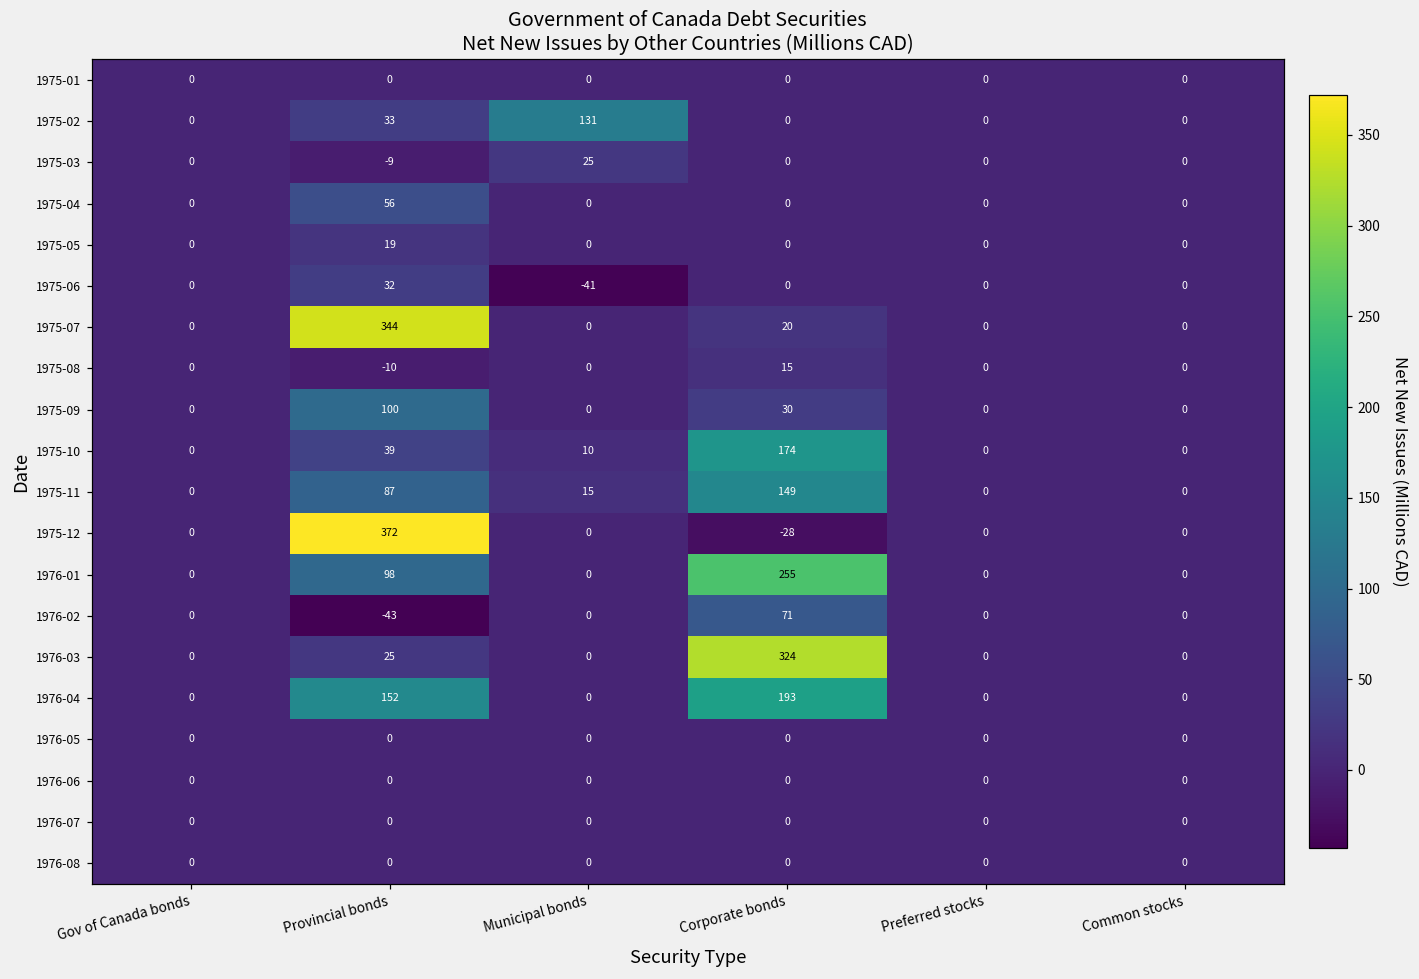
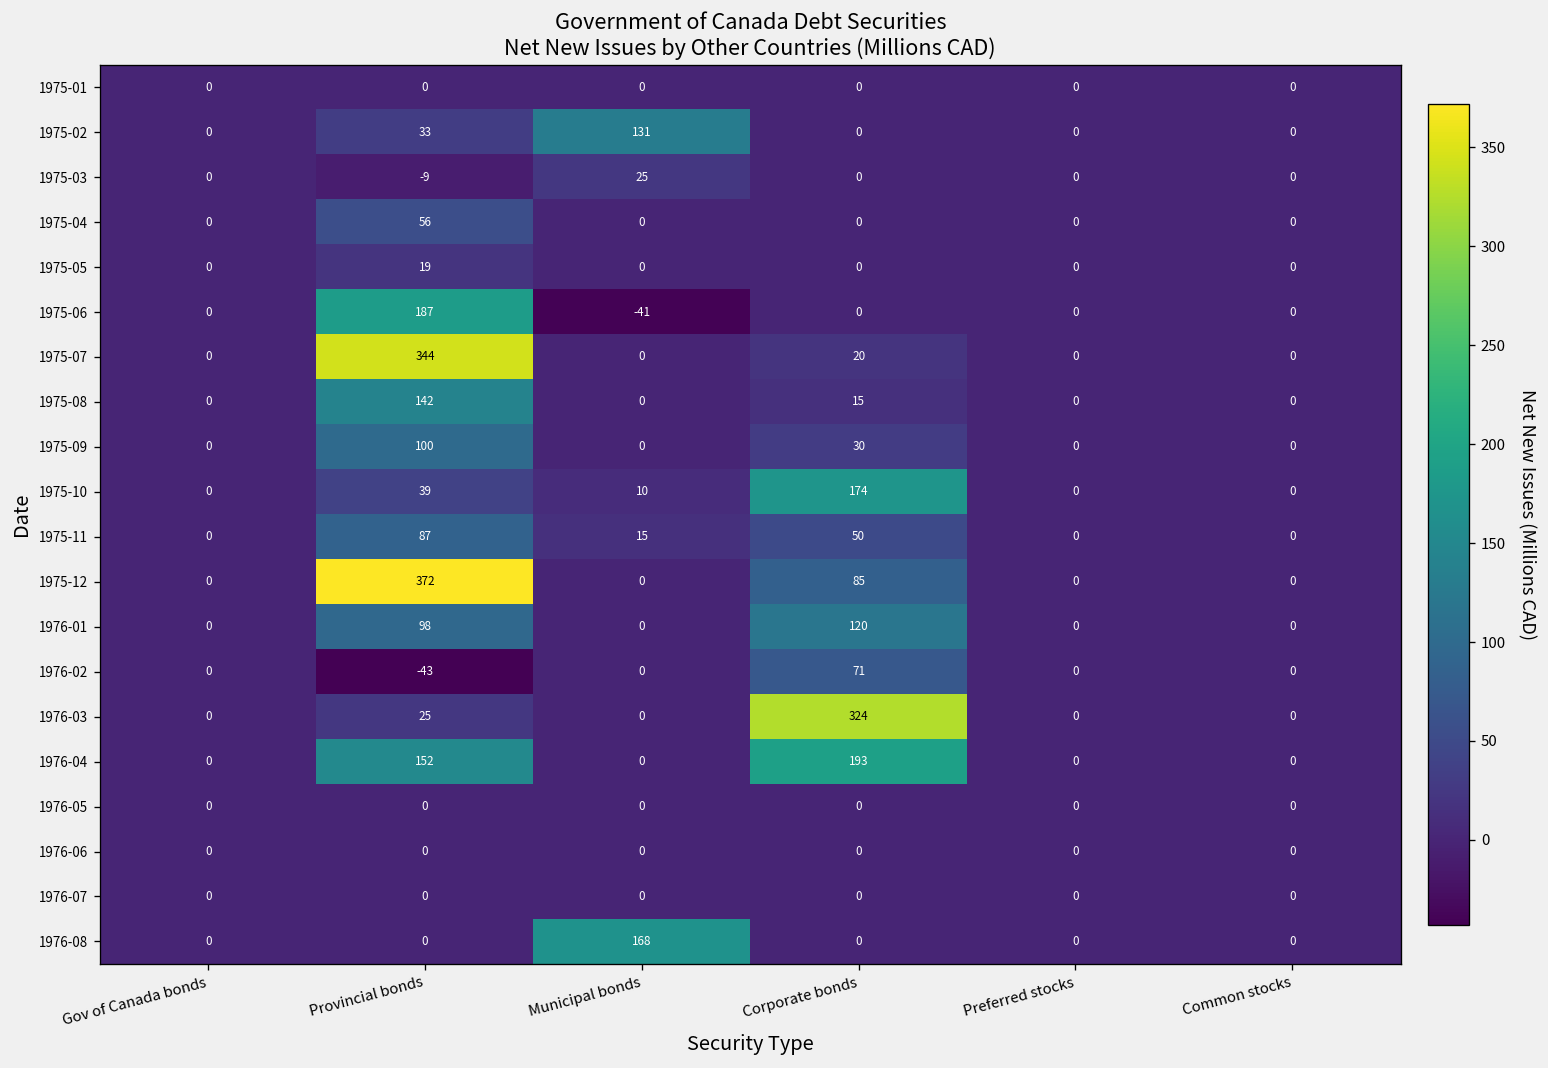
  {
    "1975-01": {
      "Gov of Canada bonds": 0,
      "Provincial bonds": 0,
      "Municipal bonds": 0,
      "Corporate bonds": 0,
      "Preferred stocks": 0,
      "Common stocks": 0
    },
    "1975-02": {
      "Gov of Canada bonds": 0,
      "Provincial bonds": 33,
      "Municipal bonds": 131,
      "Corporate bonds": 0,
      "Preferred stocks": 0,
      "Common stocks": 0
    },
    "1975-03": {
      "Gov of Canada bonds": 0,
      "Provincial bonds": -9,
      "Municipal bonds": 25,
      "Corporate bonds": 0,
      "Preferred stocks": 0,
      "Common stocks": 0
    },
    "1975-04": {
      "Gov of Canada bonds": 0,
      "Provincial bonds": 56,
      "Municipal bonds": 0,
      "Corporate bonds": 0,
      "Preferred stocks": 0,
      "Common stocks": 0
    },
    "1975-05": {
      "Gov of Canada bonds": 0,
      "Provincial bonds": 19,
      "Municipal bonds": 0,
      "Corporate bonds": 0,
      "Preferred stocks": 0,
      "Common stocks": 0
    },
    "1975-06": {
      "Gov of Canada bonds": 0,
-     "Provincial bonds": 32,
+     "Provincial bonds": 187,
      "Municipal bonds": -41,
      "Corporate bonds": 0,
      "Preferred stocks": 0,
      "Common stocks": 0
    },
    "1975-07": {
      "Gov of Canada bonds": 0,
      "Provincial bonds": 344,
      "Municipal bonds": 0,
      "Corporate bonds": 20,
      "Preferred stocks": 0,
      "Common stocks": 0
    },
    "1975-08": {
      "Gov of Canada bonds": 0,
-     "Provincial bonds": -10,
+     "Provincial bonds": 142,
      "Municipal bonds": 0,
      "Corporate bonds": 15,
      "Preferred stocks": 0,
      "Common stocks": 0
    },
    "1975-09": {
      "Gov of Canada bonds": 0,
      "Provincial bonds": 100,
      "Municipal bonds": 0,
      "Corporate bonds": 30,
      "Preferred stocks": 0,
      "Common stocks": 0
    },
    "1975-10": {
      "Gov of Canada bonds": 0,
      "Provincial bonds": 39,
      "Municipal bonds": 10,
      "Corporate bonds": 174,
      "Preferred stocks": 0,
      "Common stocks": 0
    },
    "1975-11": {
      "Gov of Canada bonds": 0,
      "Provincial bonds": 87,
      "Municipal bonds": 15,
-     "Corporate bonds": 149,
+     "Corporate bonds": 50,
      "Preferred stocks": 0,
      "Common stocks": 0
    },
    "1975-12": {
      "Gov of Canada bonds": 0,
      "Provincial bonds": 372,
      "Municipal bonds": 0,
-     "Corporate bonds": -28,
+     "Corporate bonds": 85,
      "Preferred stocks": 0,
      "Common stocks": 0
    },
    "1976-01": {
      "Gov of Canada bonds": 0,
      "Provincial bonds": 98,
      "Municipal bonds": 0,
-     "Corporate bonds": 255,
+     "Corporate bonds": 120,
      "Preferred stocks": 0,
      "Common stocks": 0
    },
    "1976-02": {
      "Gov of Canada bonds": 0,
      "Provincial bonds": -43,
      "Municipal bonds": 0,
      "Corporate bonds": 71,
      "Preferred stocks": 0,
      "Common stocks": 0
    },
    "1976-03": {
      "Gov of Canada bonds": 0,
      "Provincial bonds": 25,
      "Municipal bonds": 0,
      "Corporate bonds": 324,
      "Preferred stocks": 0,
      "Common stocks": 0
    },
    "1976-04": {
      "Gov of Canada bonds": 0,
      "Provincial bonds": 152,
      "Municipal bonds": 0,
      "Corporate bonds": 193,
      "Preferred stocks": 0,
      "Common stocks": 0
    },
    "1976-05": {
      "Gov of Canada bonds": 0,
      "Provincial bonds": 0,
      "Municipal bonds": 0,
      "Corporate bonds": 0,
      "Preferred stocks": 0,
      "Common stocks": 0
    },
    "1976-06": {
      "Gov of Canada bonds": 0,
      "Provincial bonds": 0,
      "Municipal bonds": 0,
      "Corporate bonds": 0,
      "Preferred stocks": 0,
      "Common stocks": 0
    },
    "1976-07": {
      "Gov of Canada bonds": 0,
      "Provincial bonds": 0,
      "Municipal bonds": 0,
      "Corporate bonds": 0,
      "Preferred stocks": 0,
      "Common stocks": 0
    },
    "1976-08": {
      "Gov of Canada bonds": 0,
      "Provincial bonds": 0,
-     "Municipal bonds": 0,
+     "Municipal bonds": 168,
      "Corporate bonds": 0,
      "Preferred stocks": 0,
      "Common stocks": 0
    }
  }
